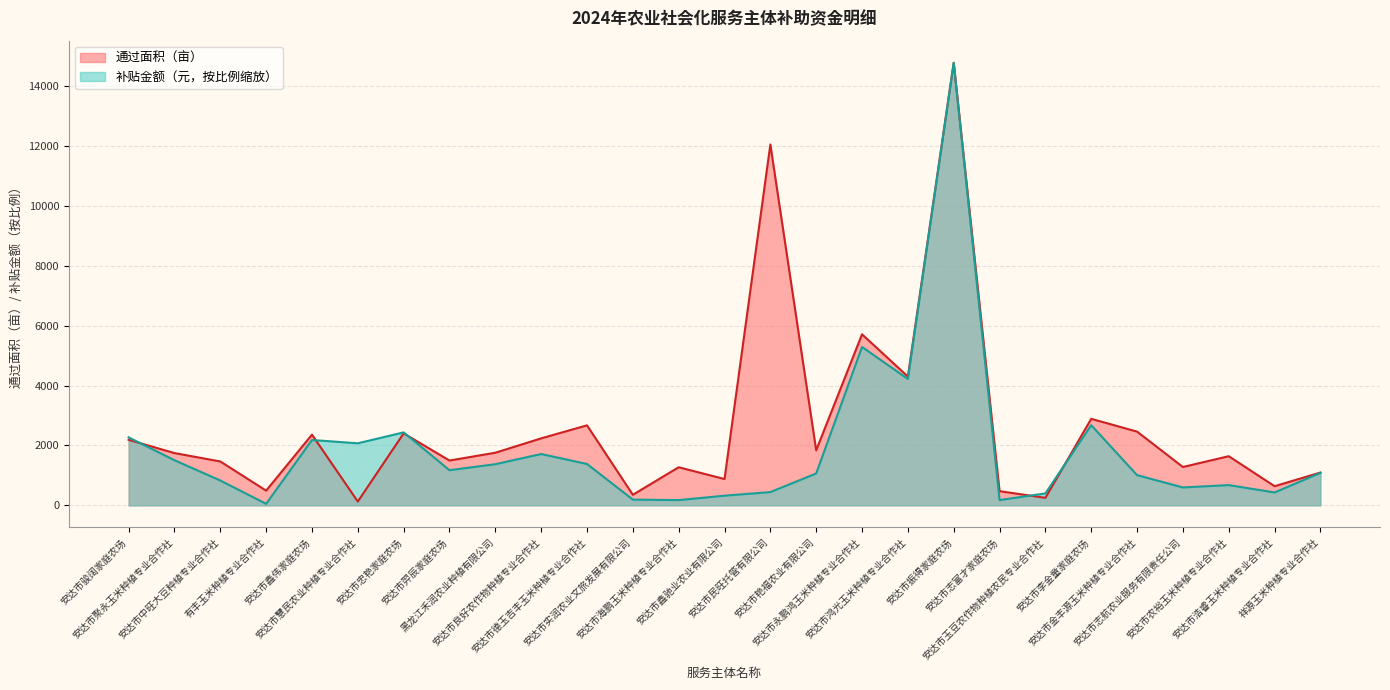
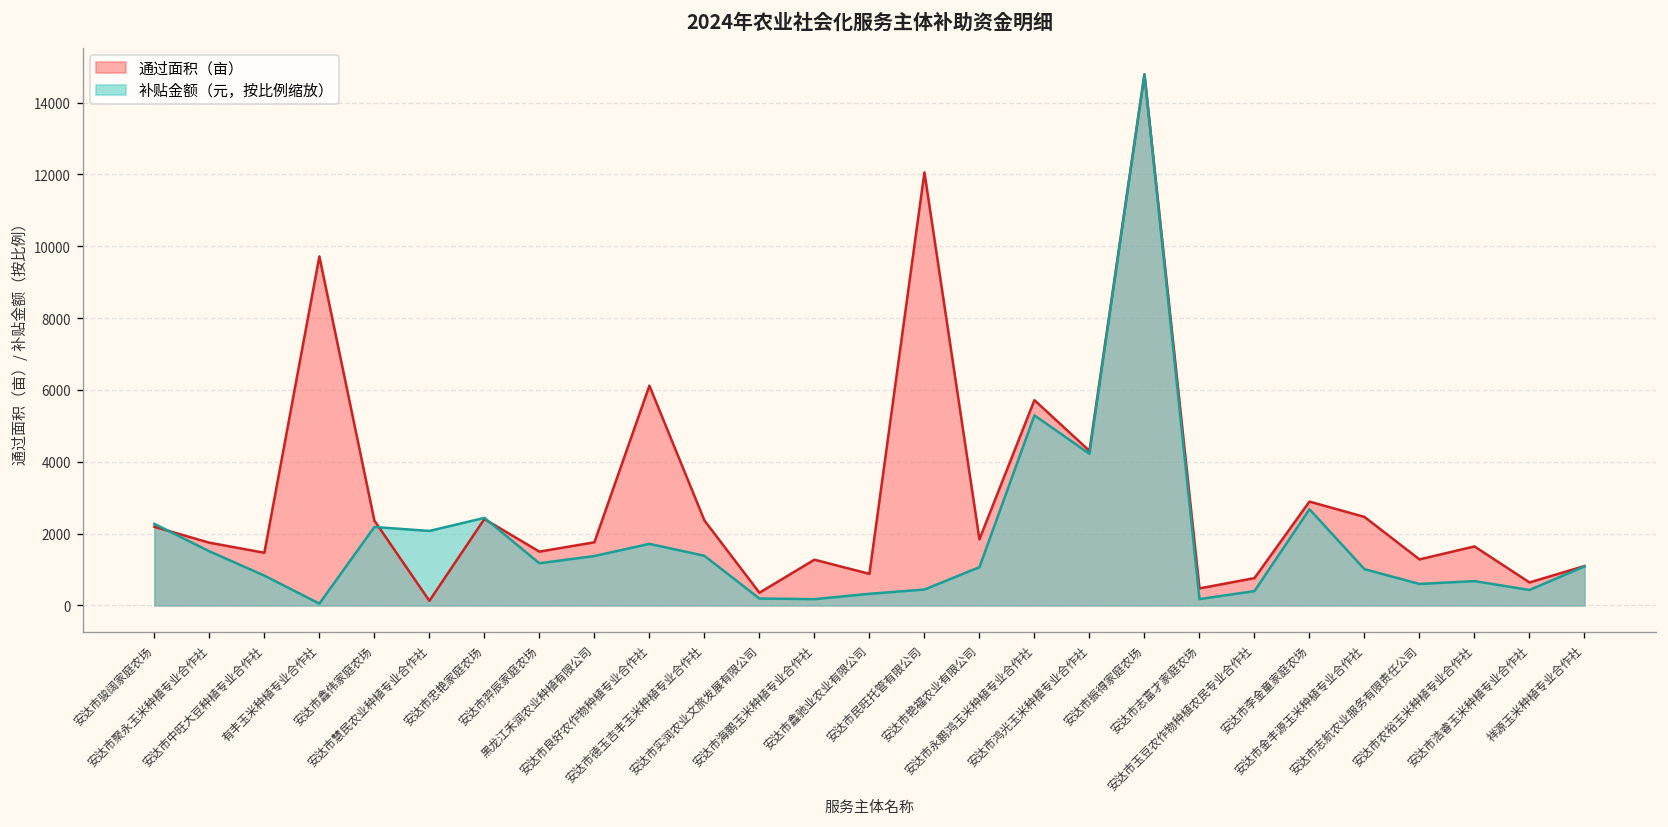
  {
    "通过面积（亩）": {
      "安达市聚永玉米种植专业合作社": 1700,
      "安达市中旺大豆种植专业合作社": 1500,
-     "有丰玉米种植专业合作社": 500,
+     "有丰玉米种植专业合作社": 9700,
      "安达市鑫伟家庭农场": 2400,
      "安达市慧民农业种植专业合作社": 100,
      "安达市羿辰家庭农场": 1500,
      "黑龙江禾润农业种植有限公司": 1800,
-     "安达市良好农作物种植专业合作社": 2200,
-     "安达市德玉吉丰玉米种植专业合作社": 2700,
+     "安达市良好农作物种植专业合作社": 6100,
+     "安达市德玉吉丰玉米种植专业合作社": 2400,
      "安达市实润农业文旅发展有限公司": 400,
      "安达市海鹏玉米种植专业合作社": 1300,
      "安达市鑫驰业农业有限公司": 900,
      "安达市民旺托管有限公司": 12100,
      "安达市艳福农业有限公司": 1800,
      "安达市永鹏鸿玉米种植专业合作社": 5700,
      "安达市志富才家庭农场": 500,
-     "安达市玉豆农作物种植农民专业合作社": 200,
+     "安达市玉豆农作物种植农民专业合作社": 800,
      "安达市李金童家庭农场": 2900,
      "安达市金丰源玉米种植专业合作社": 2500,
      "安达市志航农业服务有限责任公司": 1300,
      "安达市农裕玉米种植专业合作社": 1600,
      "安达市浩睿玉米种植专业合作社": 600
    },
    "补贴金额（元，按比例缩放）": {
      "安达市聚永玉米种植专业合作社": 1500,
      "安达市中旺大豆种植专业合作社": 800,
      "有丰玉米种植专业合作社": 100,
      "安达市鑫伟家庭农场": 2200,
      "安达市慧民农业种植专业合作社": 2100,
      "安达市羿辰家庭农场": 1200,
      "黑龙江禾润农业种植有限公司": 1400,
      "安达市良好农作物种植专业合作社": 1700,
      "安达市德玉吉丰玉米种植专业合作社": 1400,
      "安达市实润农业文旅发展有限公司": 200,
      "安达市海鹏玉米种植专业合作社": 200,
      "安达市鑫驰业农业有限公司": 300,
      "安达市民旺托管有限公司": 400,
      "安达市艳福农业有限公司": 1100,
      "安达市永鹏鸿玉米种植专业合作社": 5300,
      "安达市志富才家庭农场": 200,
      "安达市玉豆农作物种植农民专业合作社": 400,
      "安达市李金童家庭农场": 2700,
      "安达市金丰源玉米种植专业合作社": 1000,
      "安达市志航农业服务有限责任公司": 600,
      "安达市农裕玉米种植专业合作社": 700,
      "安达市浩睿玉米种植专业合作社": 400
    }
  }
